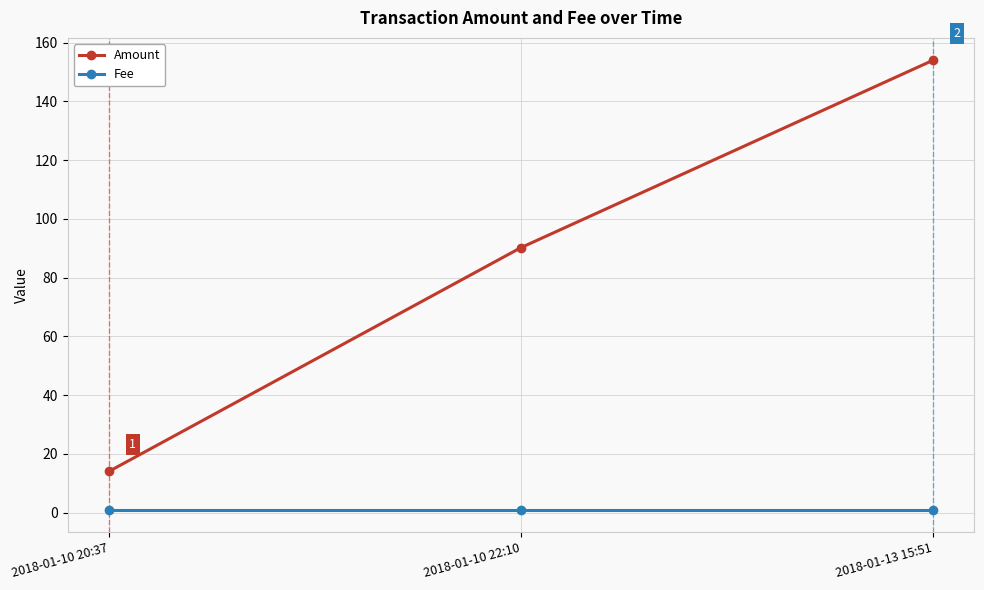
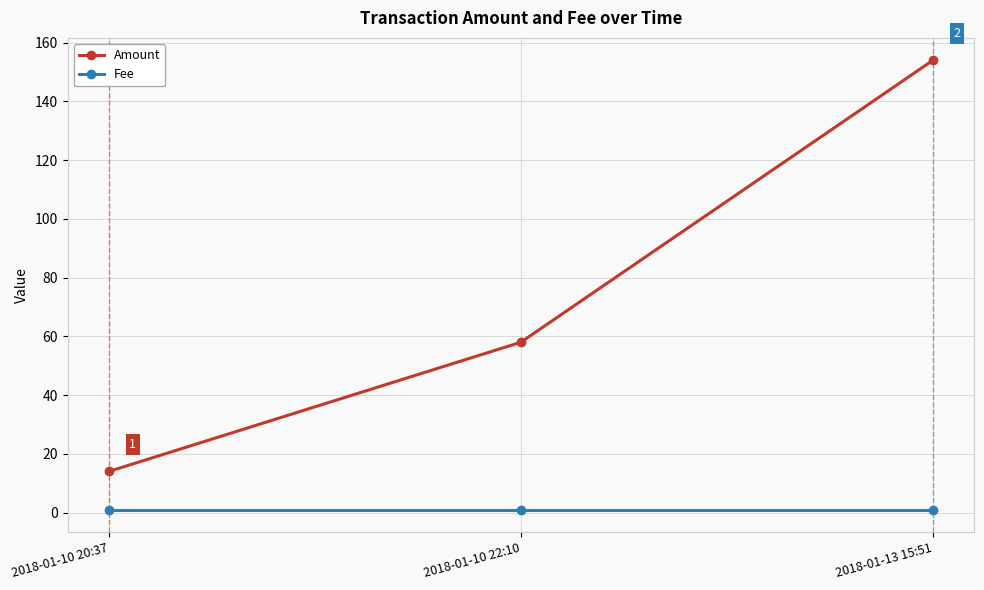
  {
    "Amount": {
      "2018-01-10 20:37": 14,
-     "2018-01-10 22:10": 90,
+     "2018-01-10 22:10": 58,
      "2018-01-13 15:51": 154
    },
    "Fee": {
      "2018-01-10 20:37": 1,
      "2018-01-10 22:10": 1,
      "2018-01-13 15:51": 1
    }
  }
